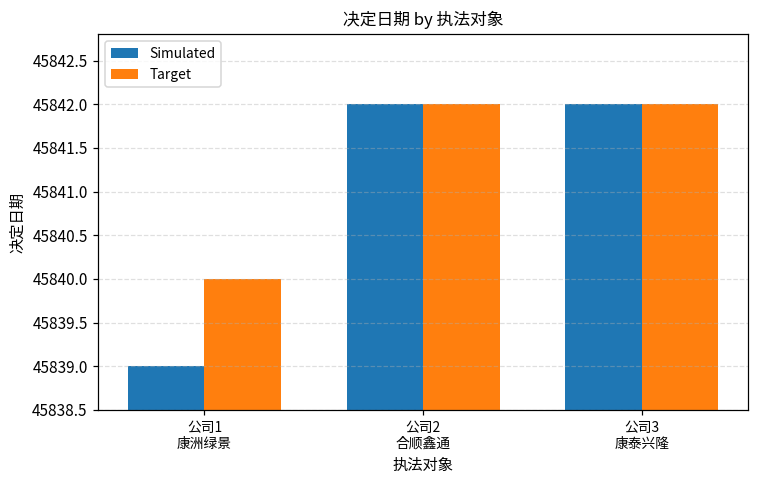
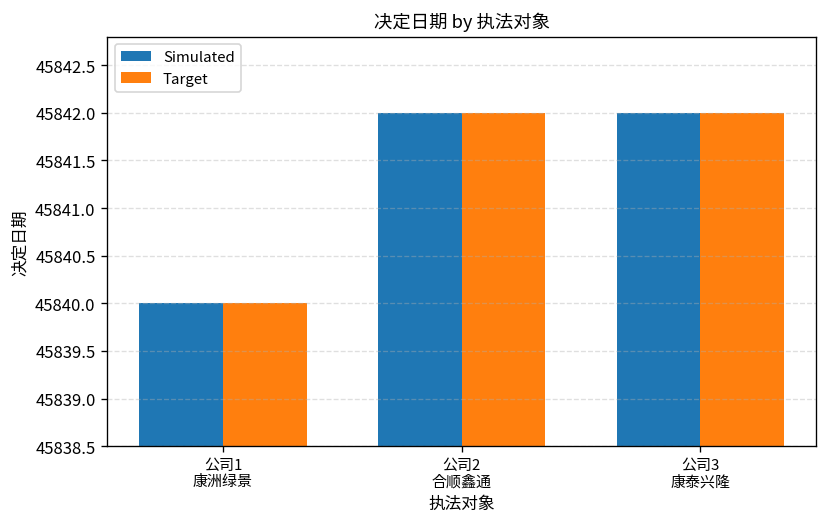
  {
    "Simulated": {
-     "公司1 康洲绿景": 45839,
+     "公司1 康洲绿景": 45840,
      "公司2 合顺鑫通": 45842,
      "公司3 康泰兴隆": 45842
    },
    "Target": {
      "公司1 康洲绿景": 45840,
      "公司2 合顺鑫通": 45842,
      "公司3 康泰兴隆": 45842
    }
  }
